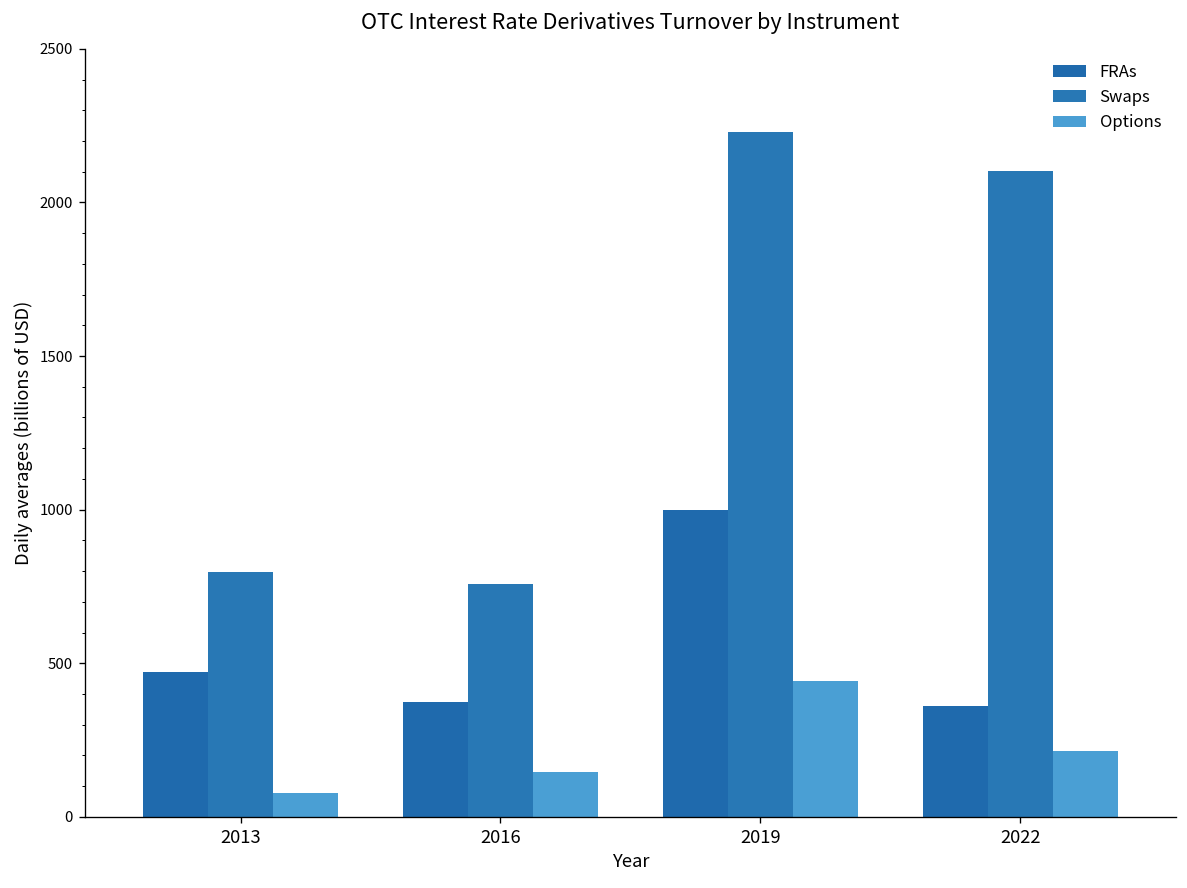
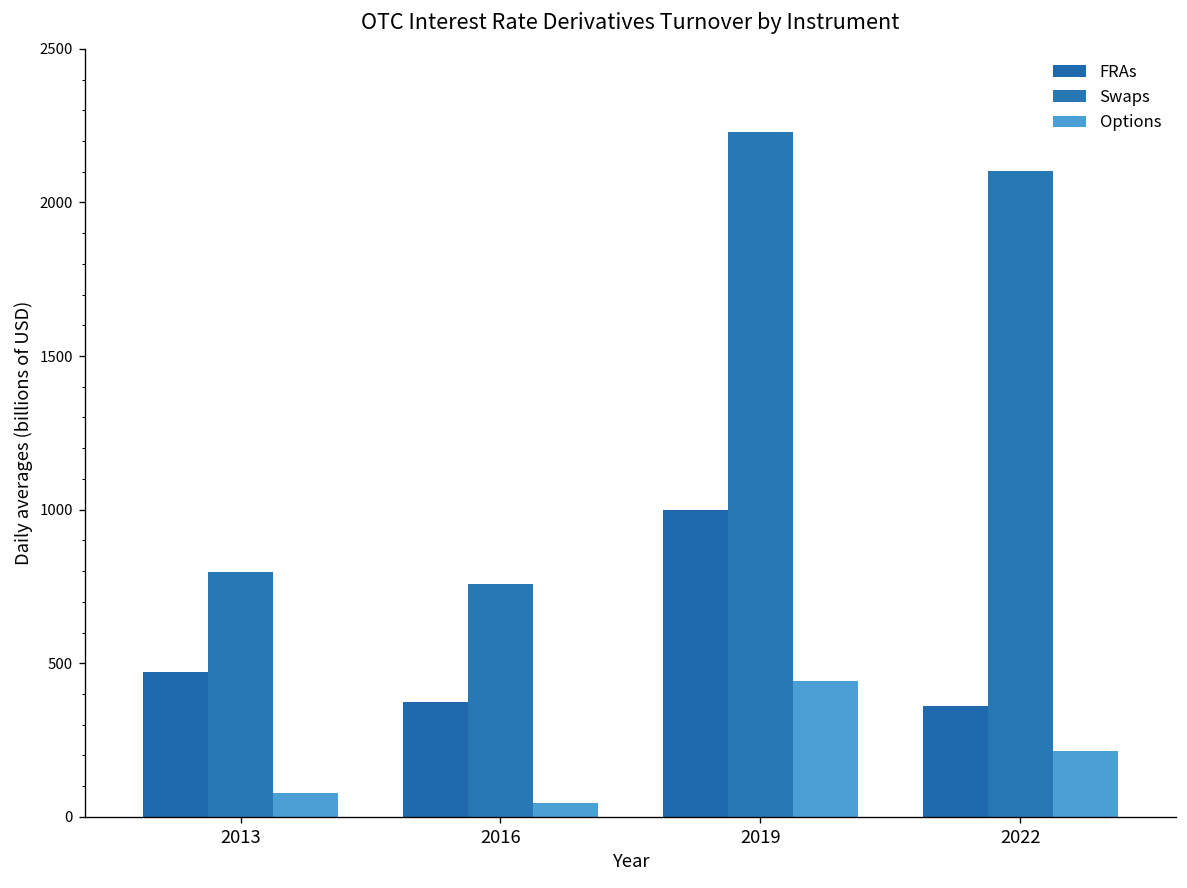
  {
    "Options": {
      "2013": 80,
-     "2016": 150,
+     "2016": 50,
      "2019": 440,
      "2022": 220
    }
  }
